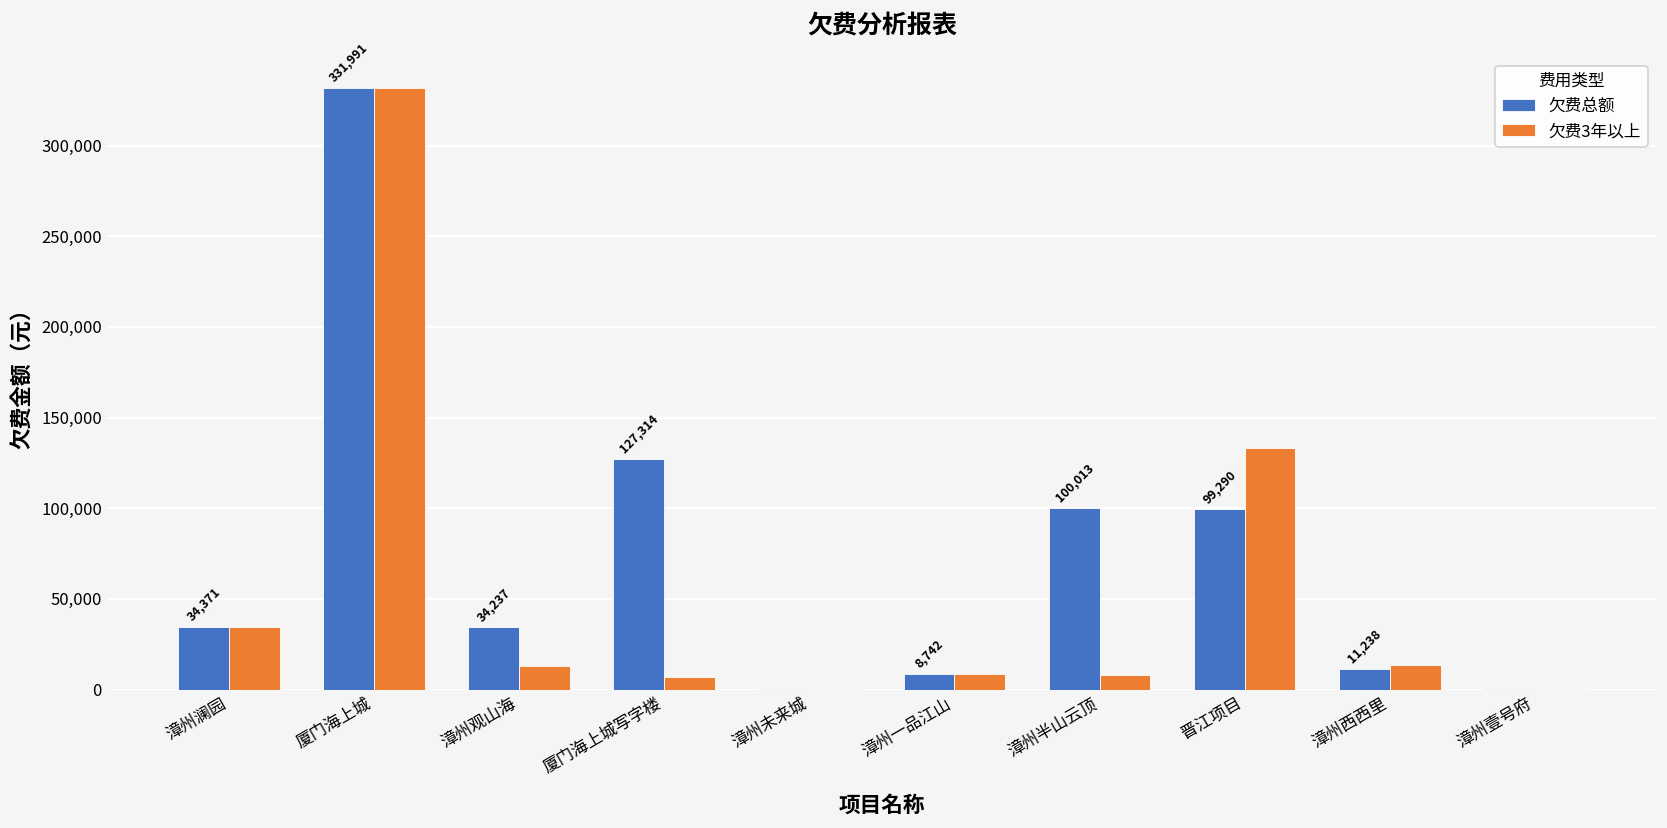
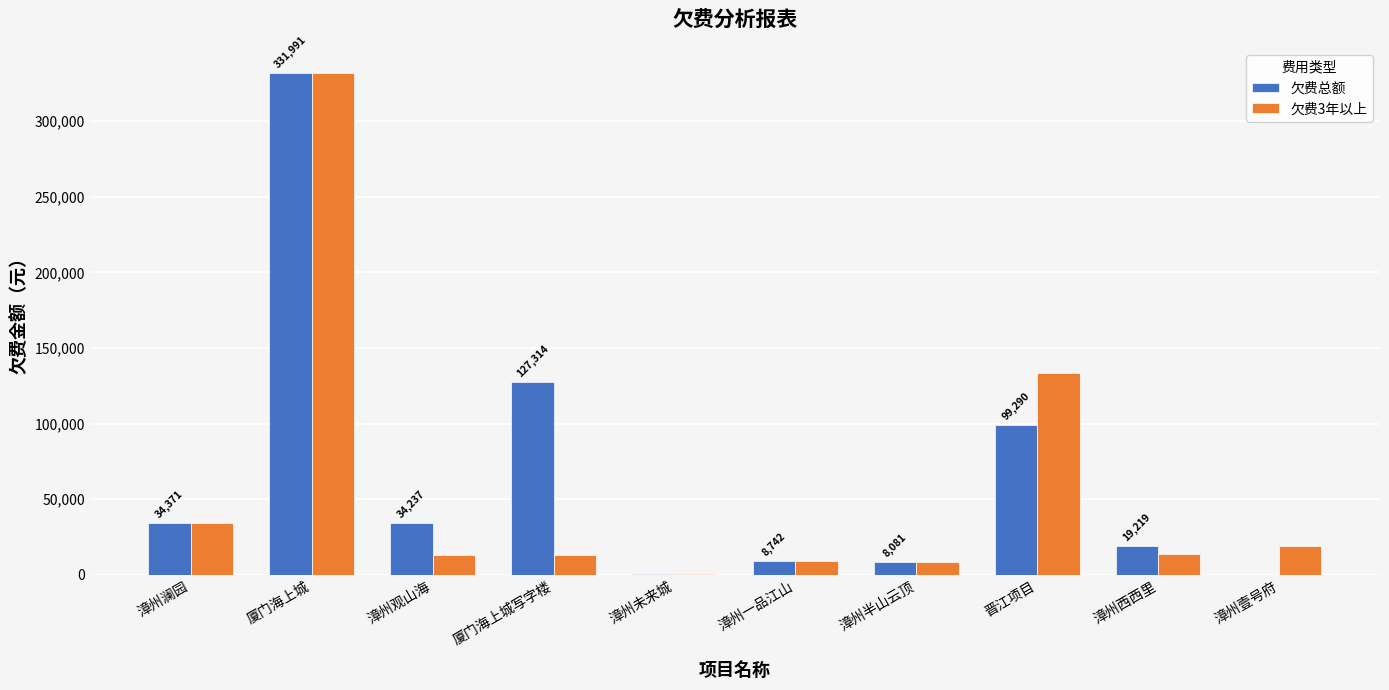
  {
    "欠费总额": {
      "漳州澜园": "34,371",
      "厦门海上城": "331,991",
      "漳州观山海": "34,237",
      "厦门海上城写字楼": "127,314",
      "漳州一品江山": "8,742",
-     "漳州半山云顶": "100,013",
+     "漳州半山云顶": "8,081",
      "晋江项目": "99,290",
-     "漳州西西里": "11,238"
+     "漳州西西里": "19,219"
    },
    "欠费3年以上": {
      "漳州澜园": "34,000",
      "厦门海上城": "332,000",
      "漳州观山海": "13,000",
-     "厦门海上城写字楼": "7,000",
+     "厦门海上城写字楼": "13,000",
      "漳州一品江山": "9,000",
      "漳州半山云顶": "8,000",
      "晋江项目": "133,000",
      "漳州西西里": "14,000",
-     "漳州壹号府": "0"
+     "漳州壹号府": "19,000"
    }
  }
